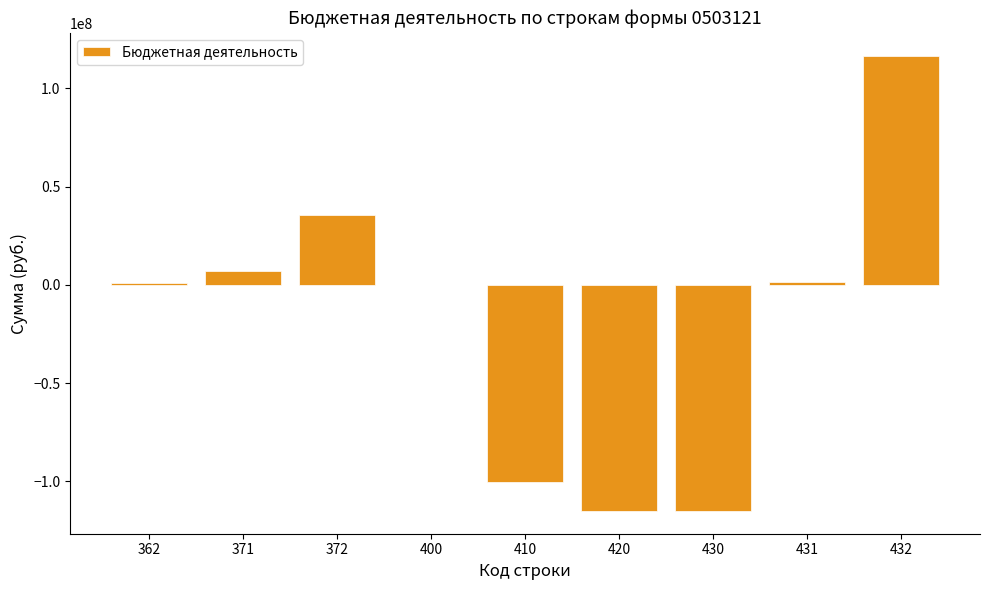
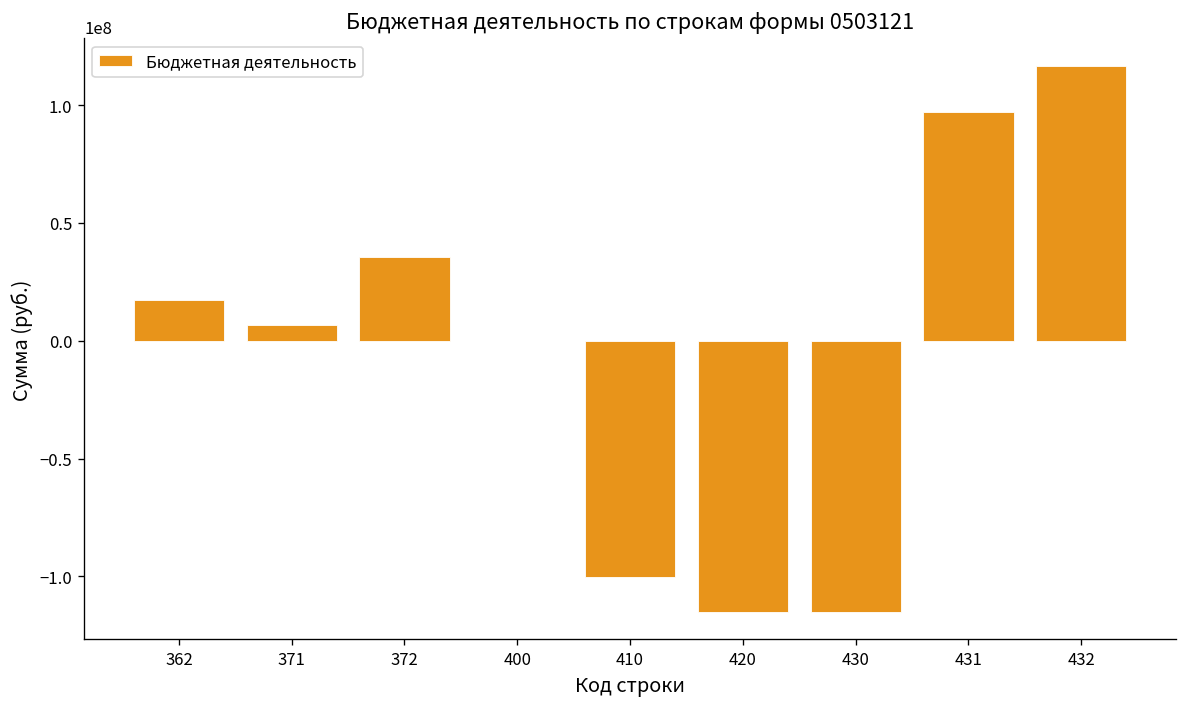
  {
-   "362": 1000000,
+   "362": 17000000,
    "371": 7000000,
    "372": 35000000,
    "410": -100000000,
    "420": -115000000,
    "430": -115000000,
-   "431": 2000000,
+   "431": 97000000,
    "432": 117000000
  }
